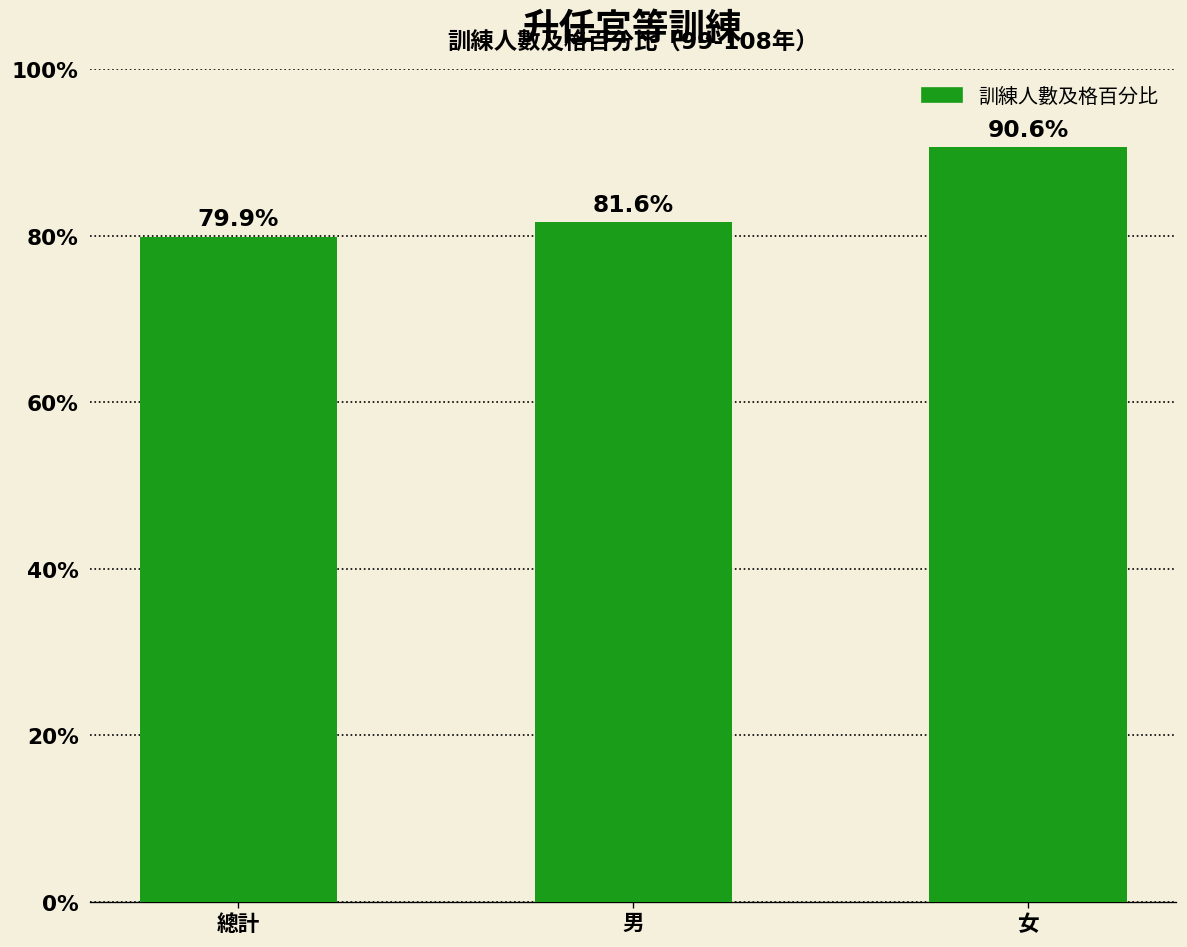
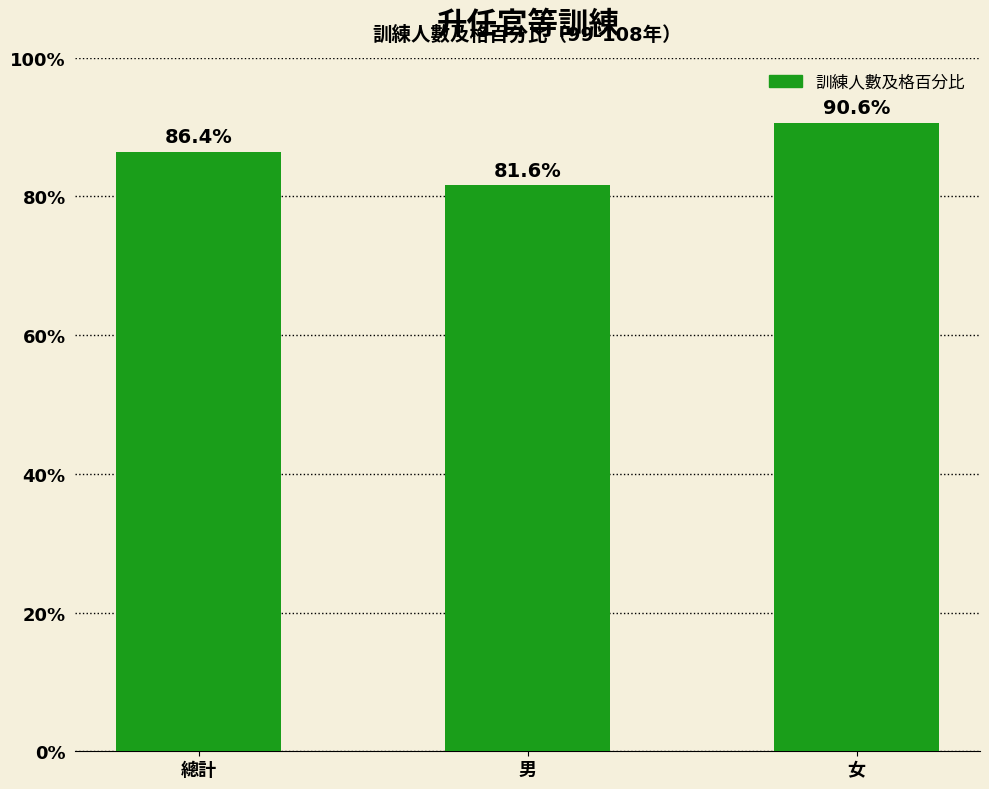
  {
-   "總計": "79.9%",
+   "總計": "86.4%",
    "男": "81.6%",
    "女": "90.6%"
  }
